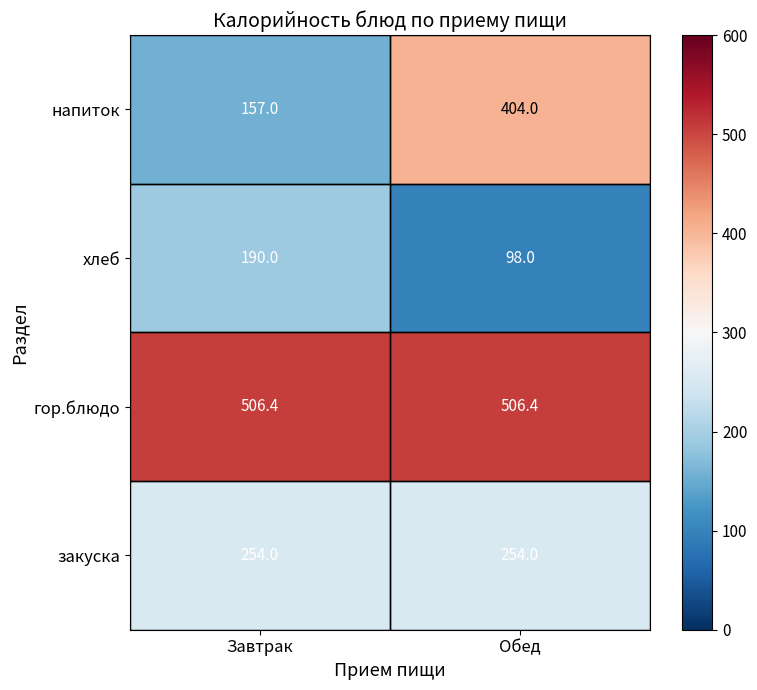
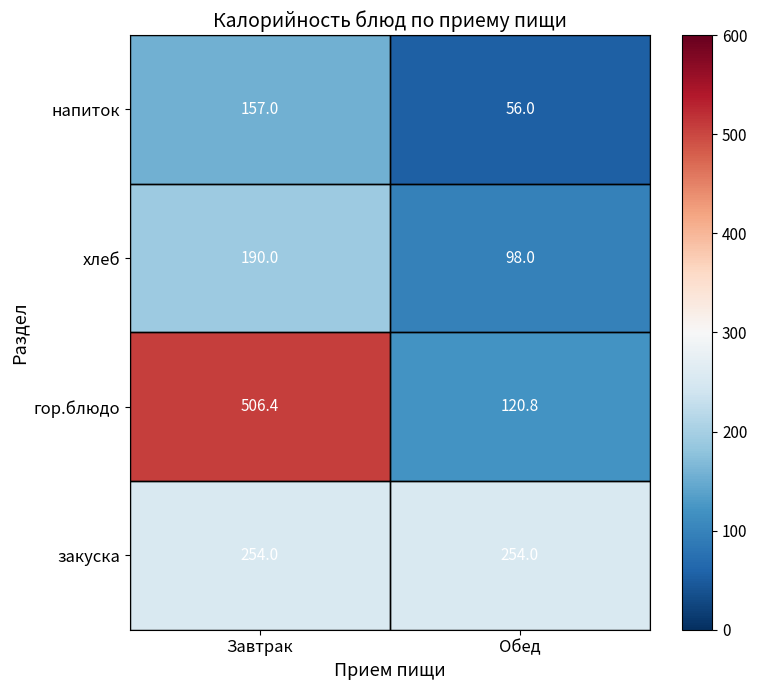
  {
    "напиток": {
      "Завтрак": 157.0,
-     "Обед": 404.0
+     "Обед": 56.0
    },
    "хлеб": {
      "Завтрак": 190.0,
      "Обед": 98.0
    },
    "гор.блюдо": {
      "Завтрак": 506.4,
-     "Обед": 506.4
+     "Обед": 120.8
    }
  }
